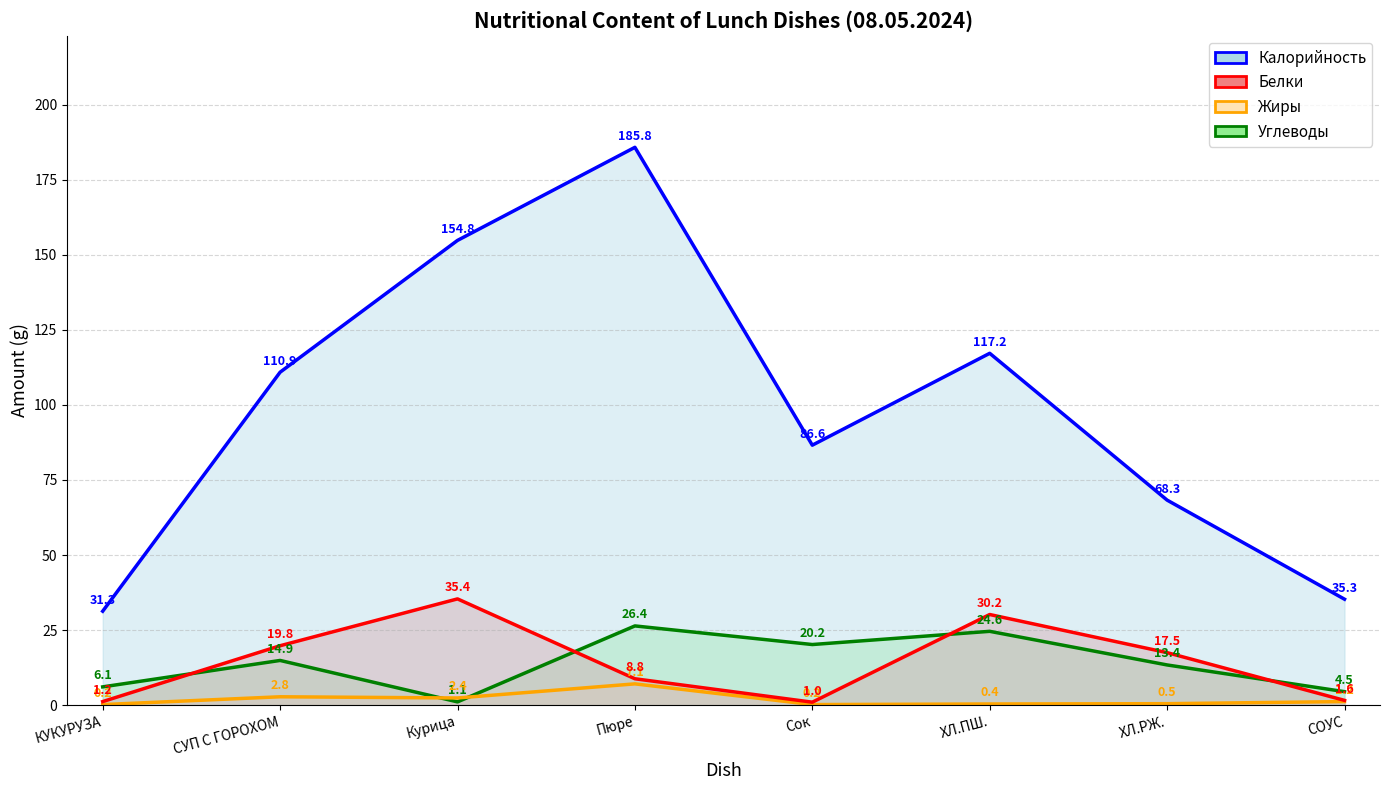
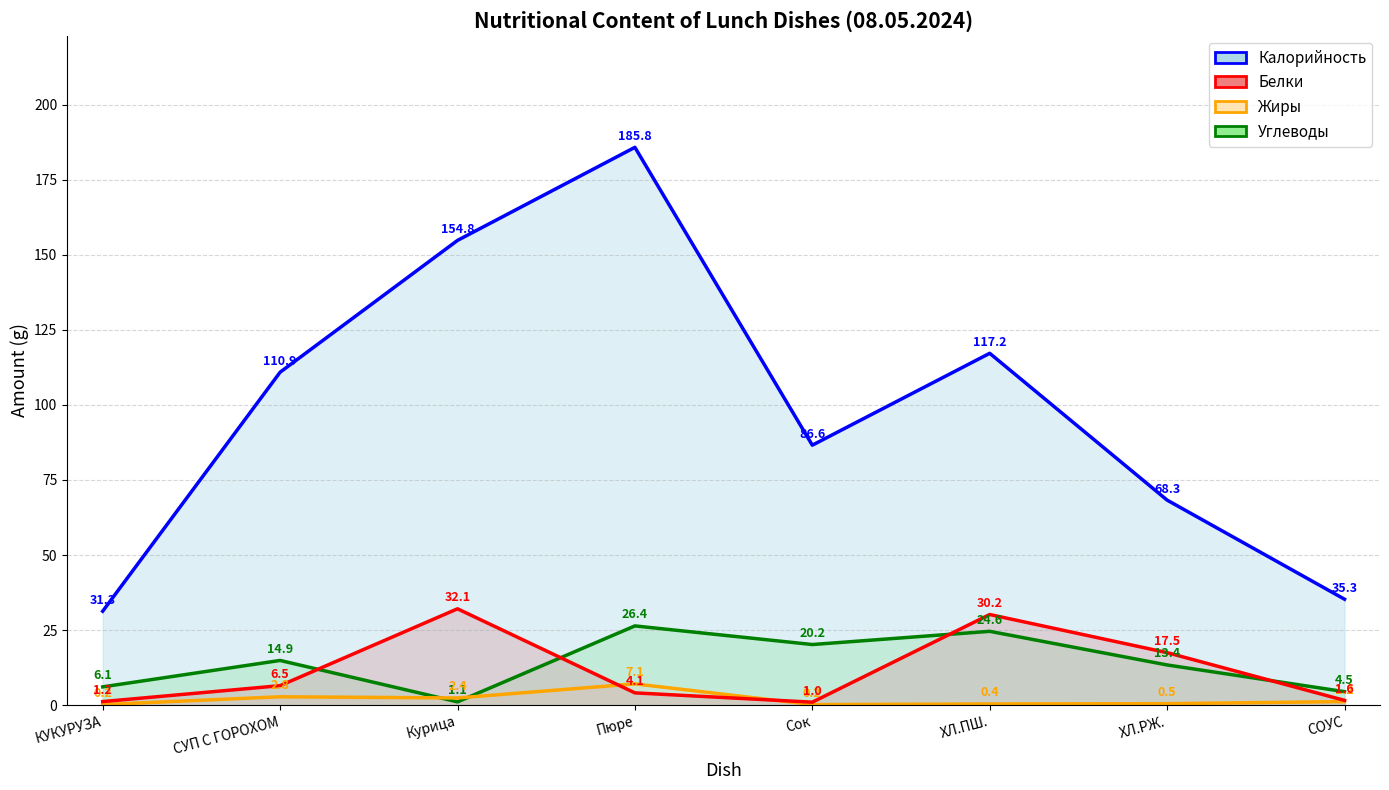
  {
    "Белки": {
-     "СУП С ГОРОХОМ": 19.8,
-     "Курица": 35.4,
-     "Пюре": 8.8,
+     "СУП С ГОРОХОМ": 6.5,
+     "Курица": 32.1,
+     "Пюре": 4.1,
      "ХЛ.ПШ.": 30.2,
      "ХЛ.РЖ.": 17.5
    }
  }
